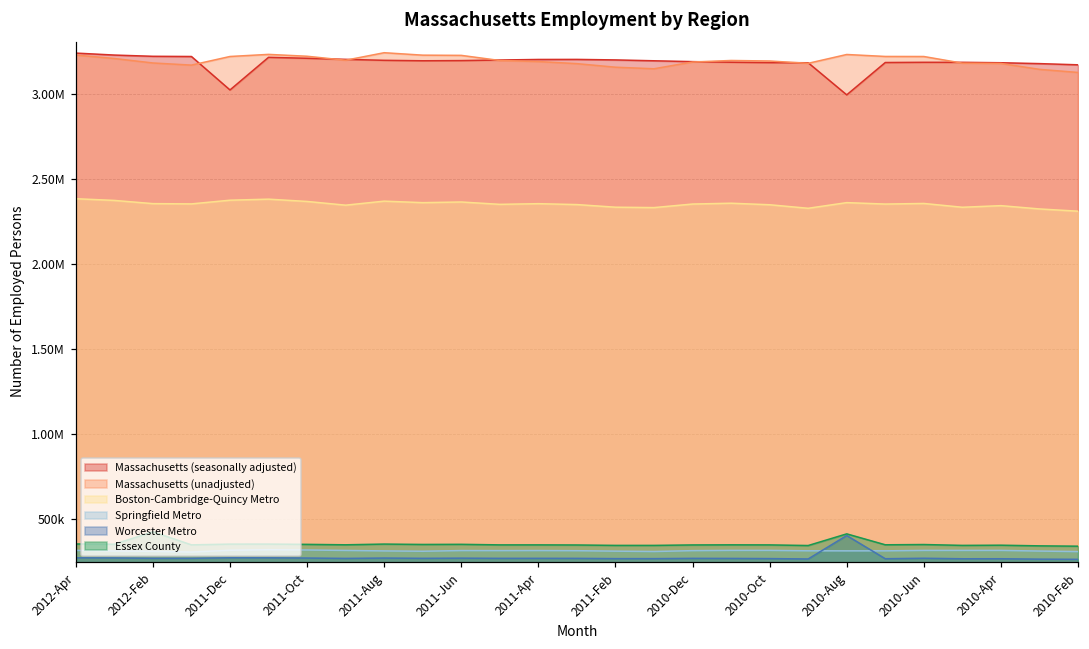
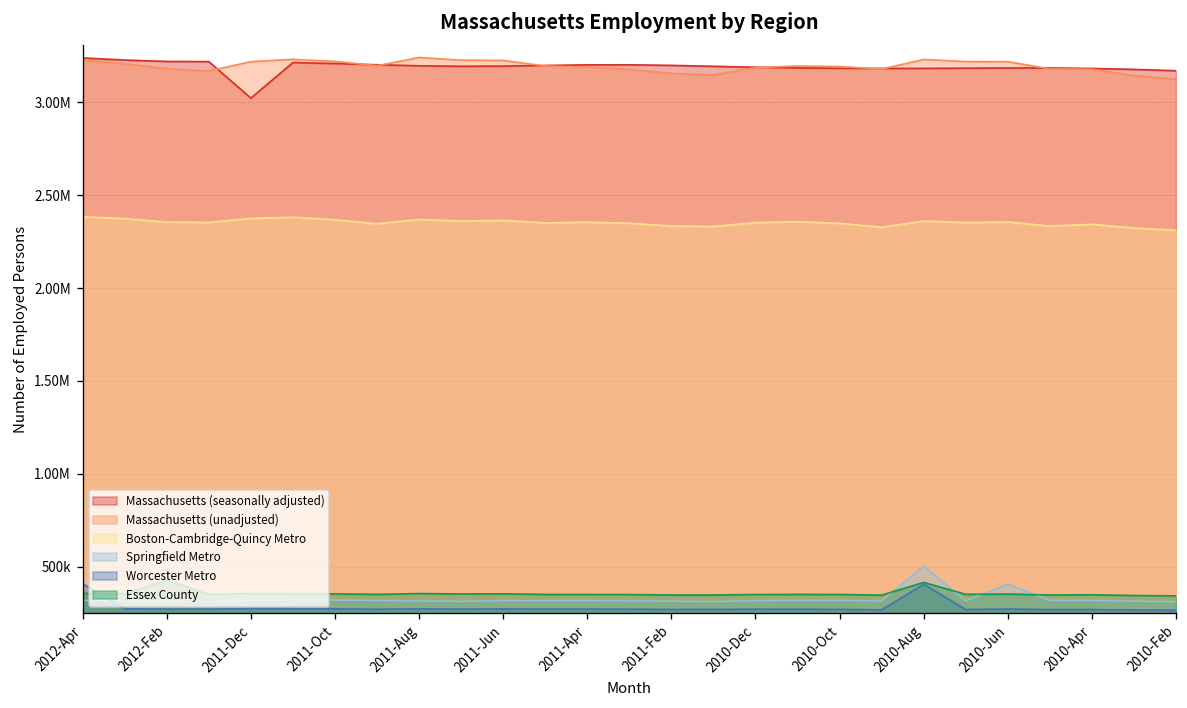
  {
    "Massachusetts (seasonally adjusted)": {
      "2012-Feb": 3220000,
      "2011-Dec": 3020000,
      "2011-Aug": 3200000,
      "2011-Jun": 3200000,
      "2011-Feb": 3200000,
-     "2010-Aug": 2990000,
+     "2010-Aug": 3180000,
      "2010-Jun": 3180000,
      "2010-Feb": 3170000
    },
    "Springfield Metro": {
      "2012-Apr": 320000,
      "2011-Oct": 320000,
      "2011-Aug": 310000,
      "2011-Jun": 320000,
      "2011-Apr": 320000,
      "2011-Feb": 310000,
      "2010-Dec": 320000,
      "2010-Oct": 320000,
-     "2010-Aug": 320000,
-     "2010-Jun": 320000,
+     "2010-Aug": 500000,
+     "2010-Jun": 410000,
      "2010-Apr": 320000,
      "2010-Feb": 310000
    },
    "Worcester Metro": {
-     "2012-Apr": 270000,
+     "2012-Apr": 410000,
      "2012-Feb": 270000,
      "2011-Dec": 270000,
      "2011-Oct": 270000,
      "2011-Aug": 270000,
      "2011-Jun": 270000,
      "2011-Apr": 270000,
      "2011-Feb": 270000,
      "2010-Dec": 270000,
      "2010-Oct": 270000,
      "2010-Jun": 270000,
      "2010-Apr": 270000,
      "2010-Feb": 270000
    },
    "Essex County": {
      "2012-Apr": 360000,
      "2011-Oct": 350000,
      "2011-Aug": 360000,
      "2011-Jun": 350000,
      "2011-Apr": 350000,
      "2011-Feb": 350000,
      "2010-Dec": 350000,
      "2010-Oct": 350000,
      "2010-Jun": 350000,
      "2010-Apr": 350000,
      "2010-Feb": 340000
    }
  }
